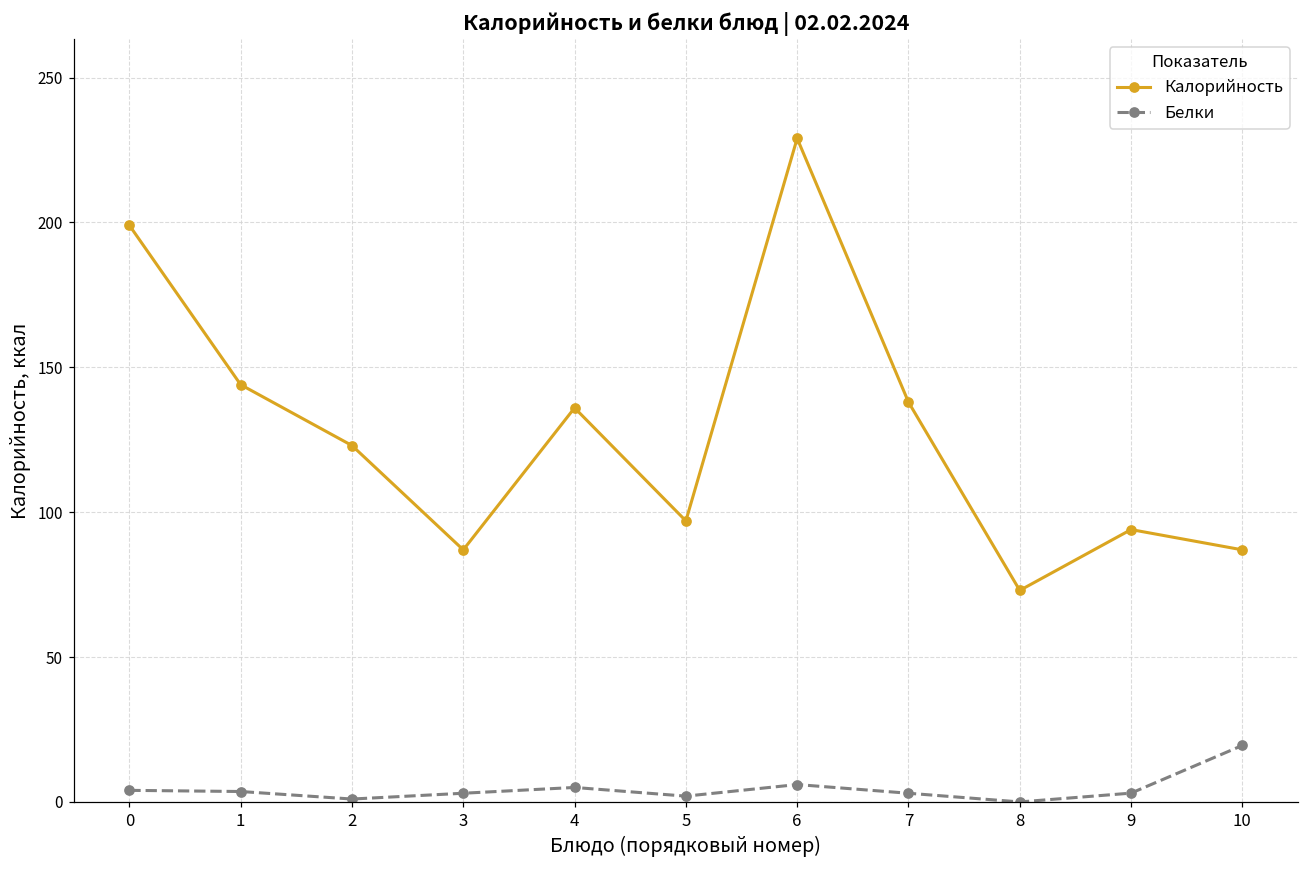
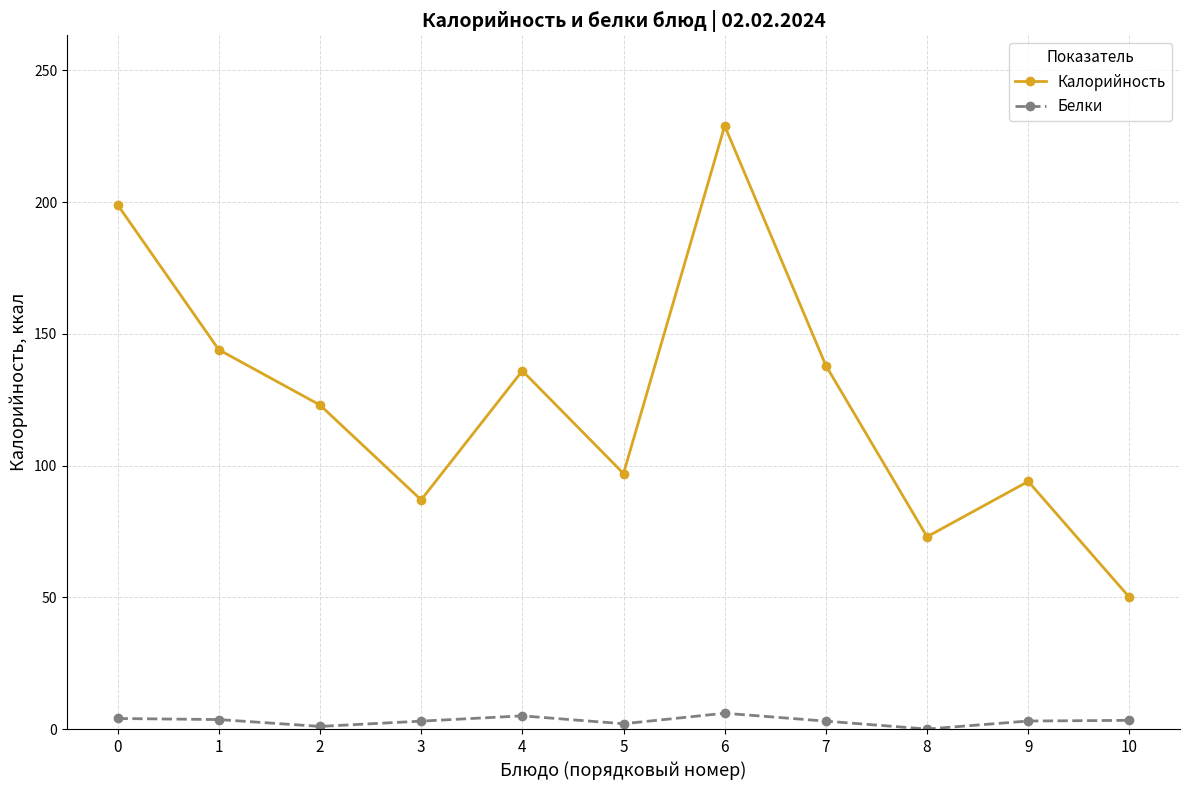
  {
    "Калорийность": {
      "0": 199,
      "1": 144,
      "2": 123,
      "3": 87,
      "4": 136,
      "5": 97,
      "6": 229,
      "7": 138,
      "8": 73,
      "9": 94,
-     "10": 87
+     "10": 50
    },
    "Белки": {
      "0": 4,
      "1": 4,
      "2": 1,
      "3": 3,
      "4": 5,
      "5": 2,
      "6": 6,
      "7": 3,
      "8": 0,
      "9": 3,
-     "10": 20
+     "10": 3
    }
  }
